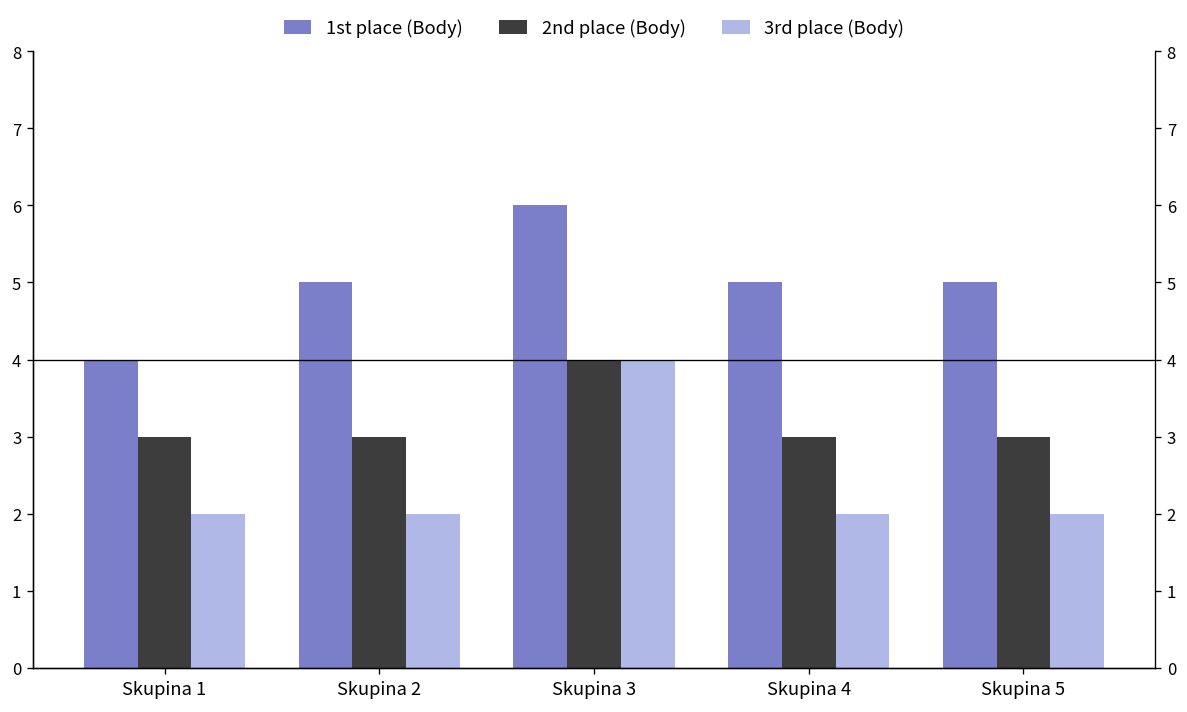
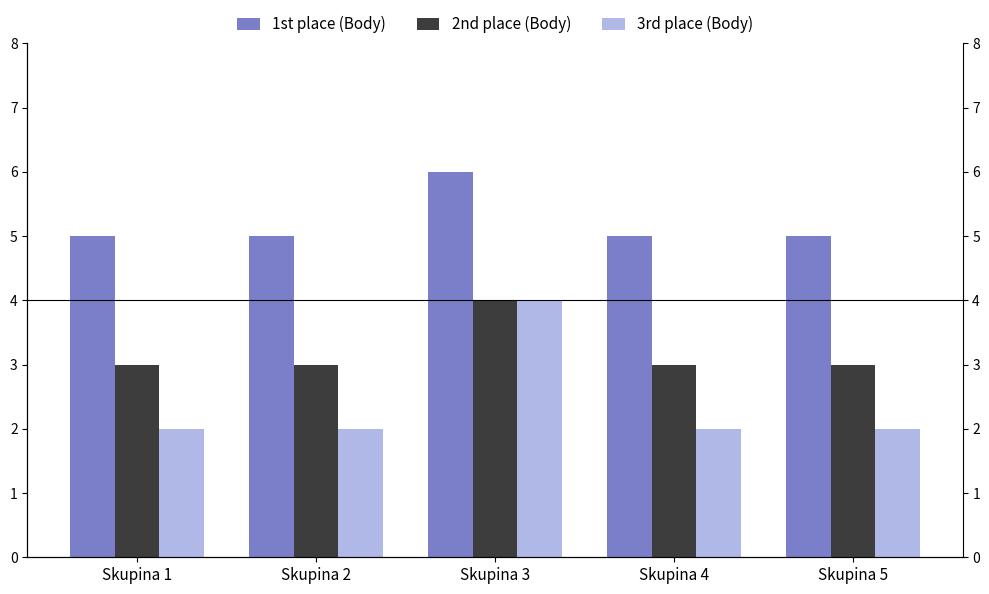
  {
    "1st place (Body)": {
-     "Skupina 1": 4,
+     "Skupina 1": 5,
      "Skupina 2": 5,
      "Skupina 3": 6,
      "Skupina 4": 5,
      "Skupina 5": 5
    },
    "2nd place (Body)": {
      "Skupina 1": 3,
      "Skupina 2": 3,
      "Skupina 3": 4,
      "Skupina 4": 3,
      "Skupina 5": 3
    },
    "3rd place (Body)": {
      "Skupina 1": 2,
      "Skupina 2": 2,
      "Skupina 3": 4,
      "Skupina 4": 2,
      "Skupina 5": 2
    }
  }
